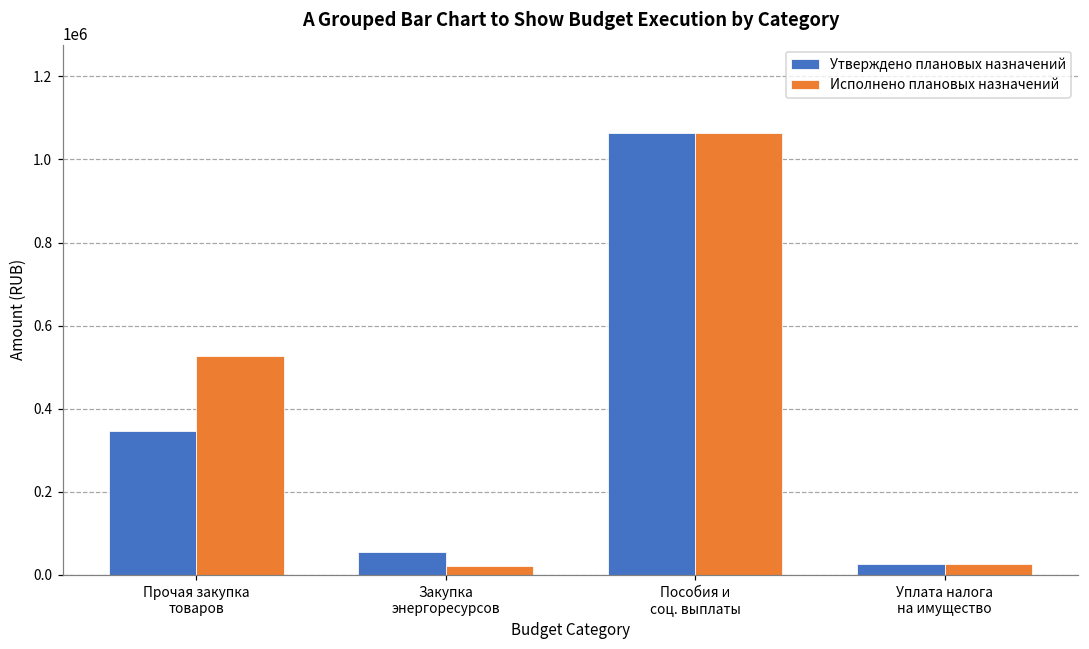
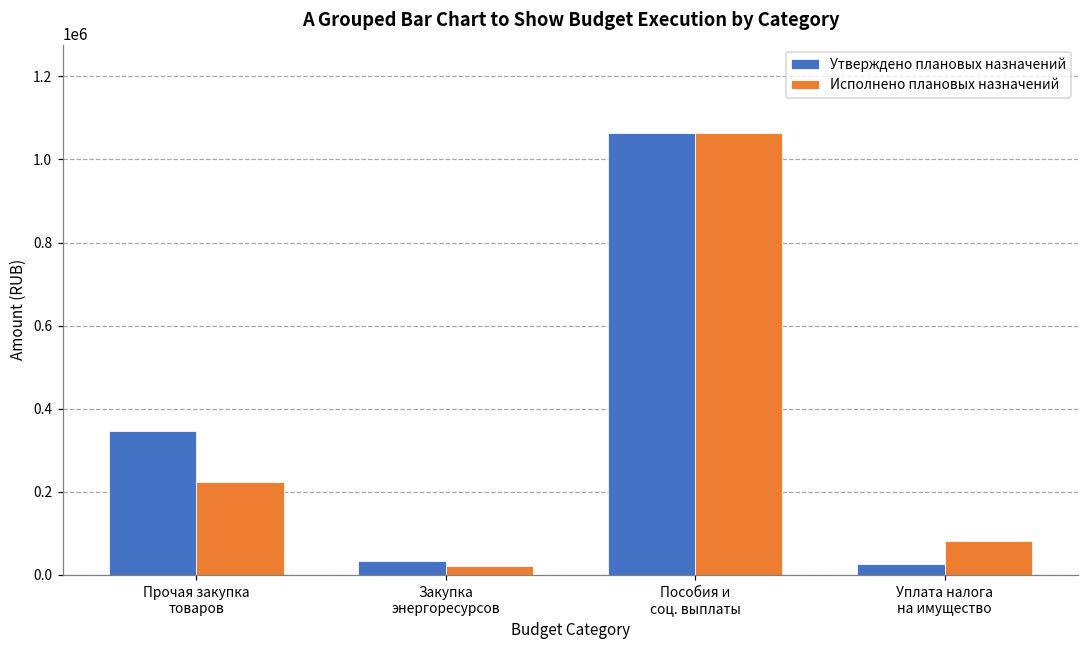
  {
    "Утверждено плановых назначений": {
      "Прочая закупка товаров": 350000,
-     "Закупка энергоресурсов": 60000,
+     "Закупка энергоресурсов": 30000,
      "Пособия и соц. выплаты": 1060000,
      "Уплата налога на имущество": 30000
    },
    "Исполнено плановых назначений": {
-     "Прочая закупка товаров": 530000,
+     "Прочая закупка товаров": 220000,
      "Закупка энергоресурсов": 20000,
      "Пособия и соц. выплаты": 1060000,
-     "Уплата налога на имущество": 30000
+     "Уплата налога на имущество": 80000
    }
  }
